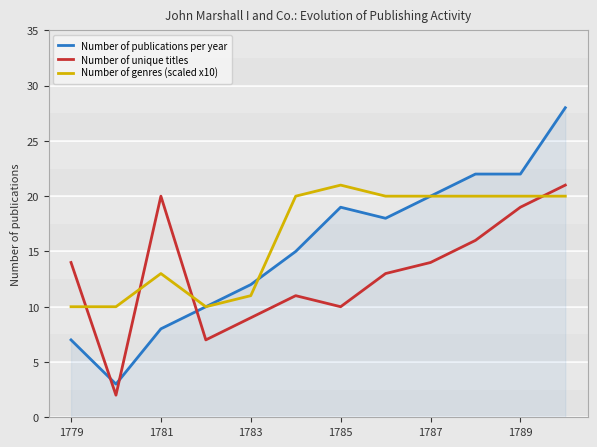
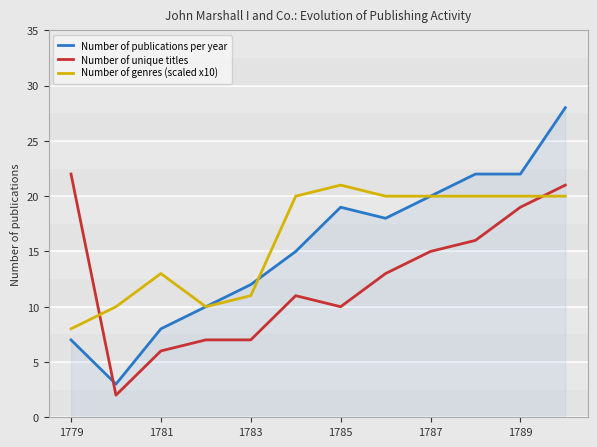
  {
    "Number of publications per year": {
      "1779": 7,
      "1781": 8,
      "1783": 12,
      "1785": 19,
      "1789": 22
    },
    "Number of unique titles": {
-     "1779": 14,
-     "1781": 20,
-     "1783": 9,
+     "1779": 22,
+     "1781": 6,
+     "1783": 7,
      "1785": 10,
-     "1787": 14,
+     "1787": 15,
      "1789": 19
    },
    "Number of genres (scaled x10)": {
-     "1779": 10,
+     "1779": 8,
      "1781": 13,
      "1783": 11,
      "1785": 21,
      "1789": 20
    }
  }
